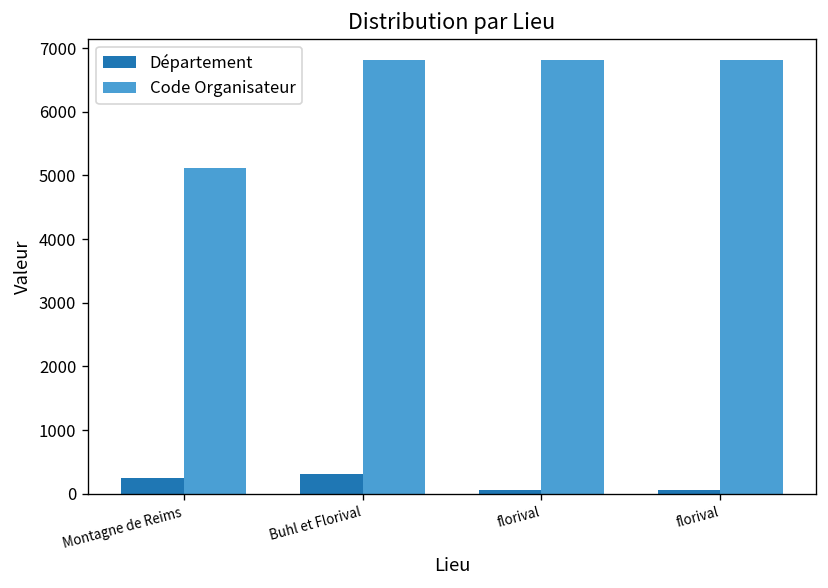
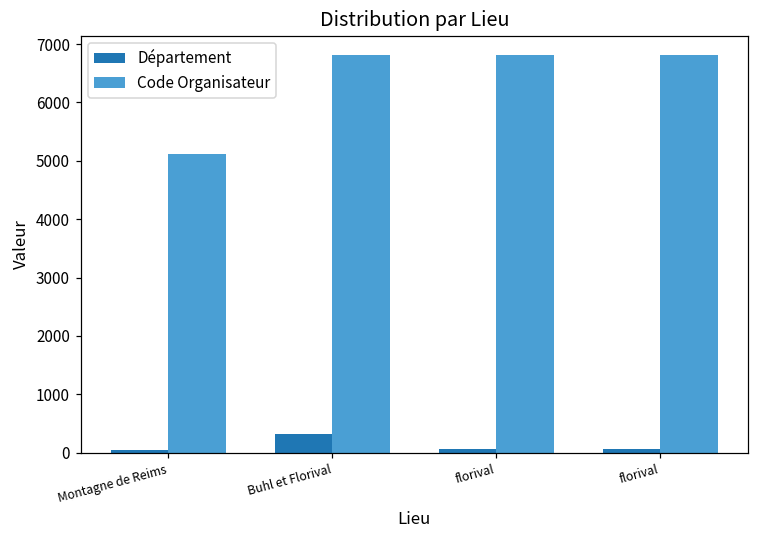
  {
    "Département": {
-     "Montagne de Reims": 200,
+     "Montagne de Reims": 100,
      "Buhl et Florival": 300
    },
    "Code Organisateur": {
      "Montagne de Reims": 5100,
      "Buhl et Florival": 6800
    }
  }
